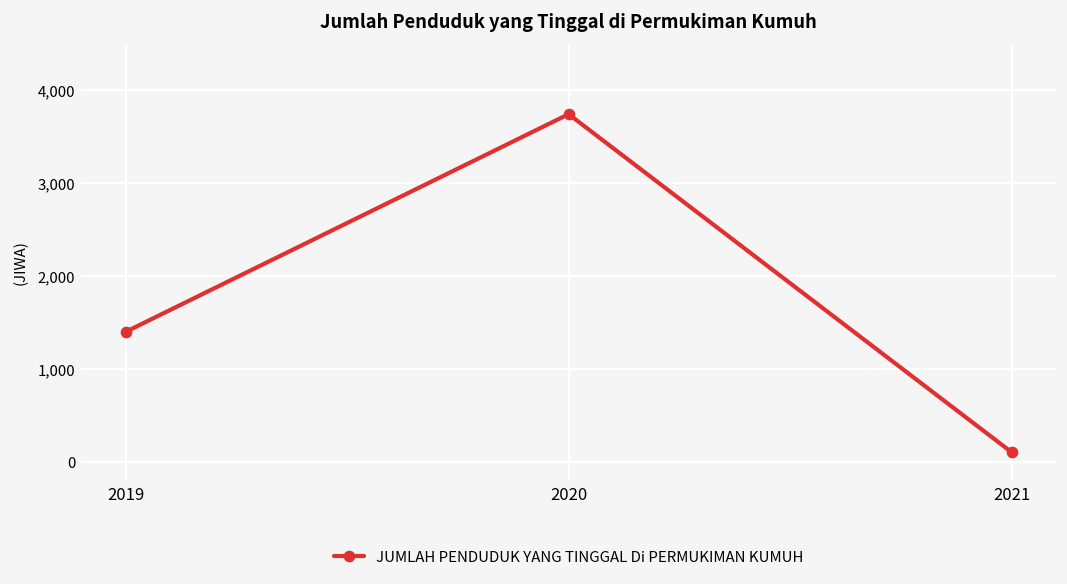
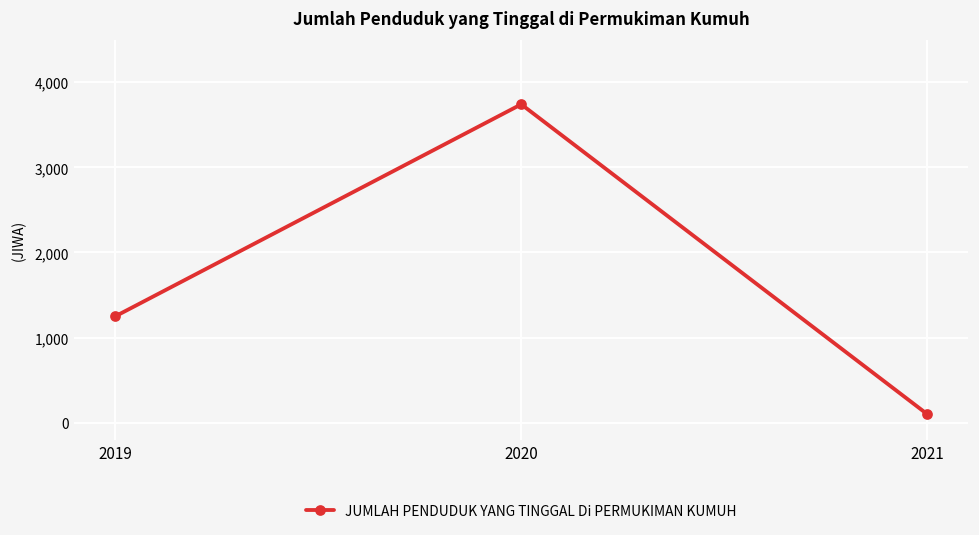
  {
-   "2019": "1,400",
+   "2019": "1,200",
    "2020": "3,700",
    "2021": "100"
  }
